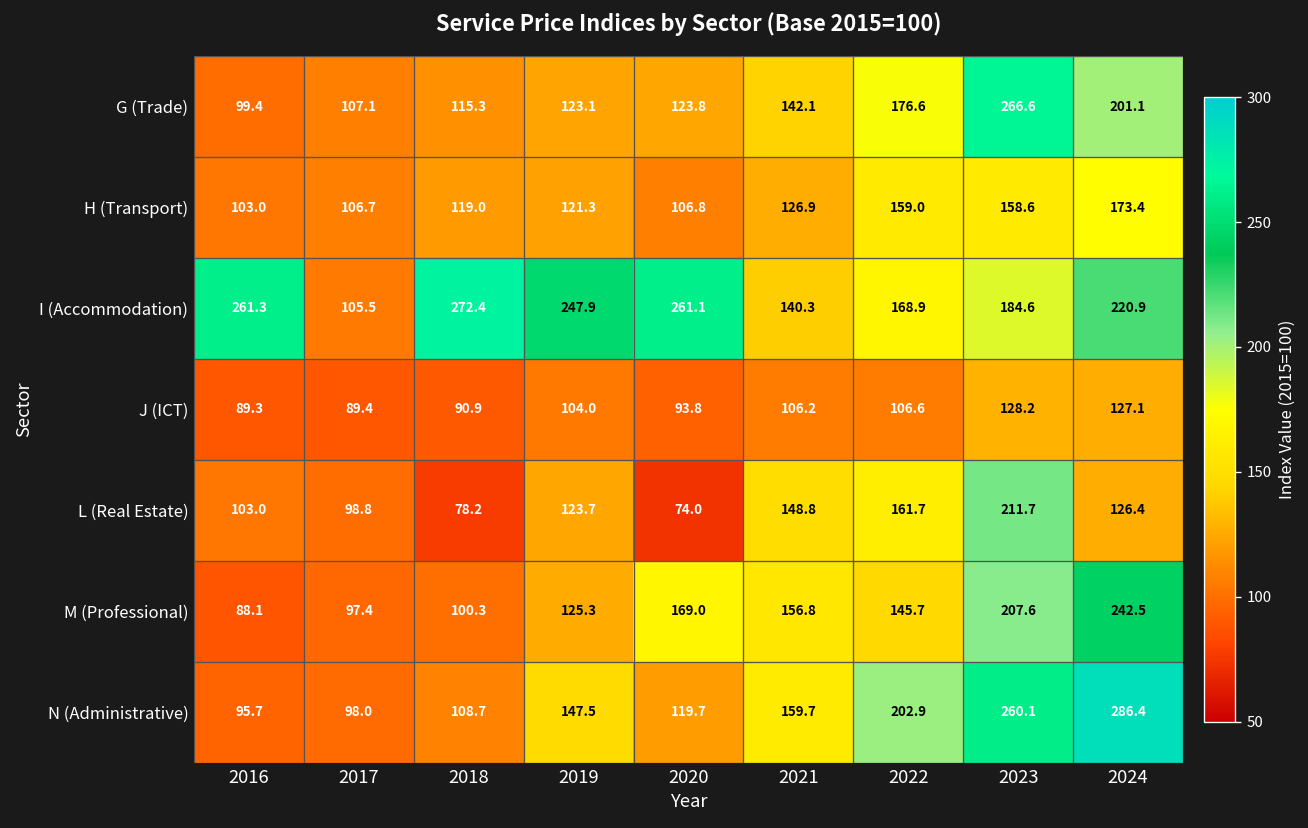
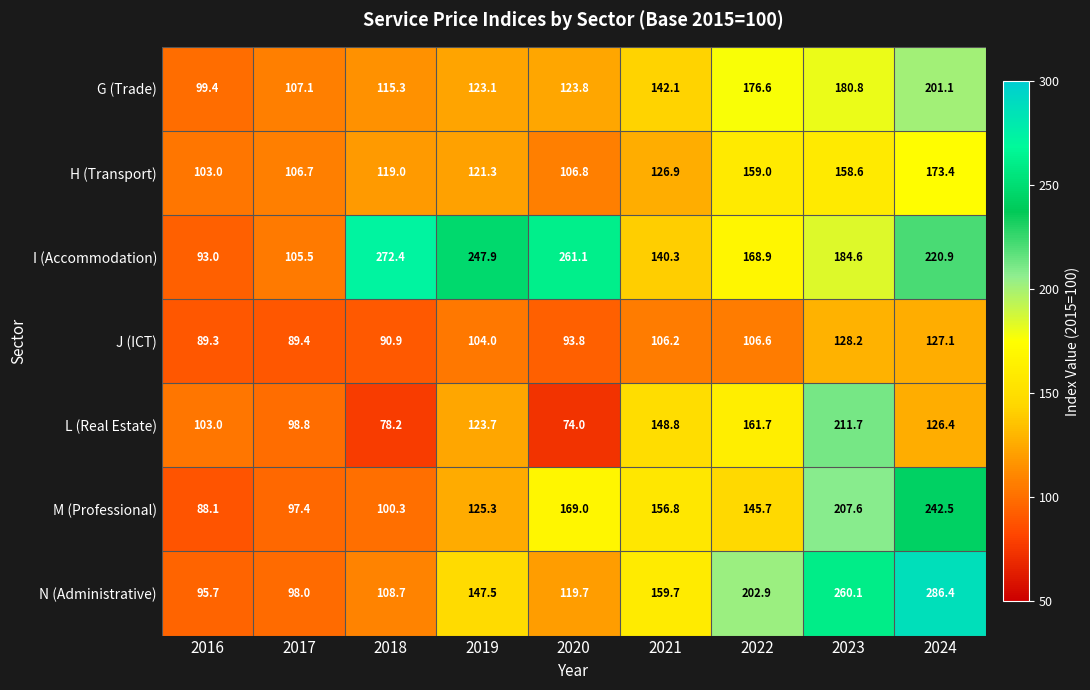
  {
    "G (Trade)": {
      "2016": 99.4,
      "2017": 107.1,
      "2018": 115.3,
      "2019": 123.1,
      "2020": 123.8,
      "2021": 142.1,
      "2022": 176.6,
-     "2023": 266.6,
+     "2023": 180.8,
      "2024": 201.1
    },
    "H (Transport)": {
      "2016": 103.0,
      "2017": 106.7,
      "2018": 119.0,
      "2019": 121.3,
      "2020": 106.8,
      "2021": 126.9,
      "2022": 159.0,
      "2023": 158.6,
      "2024": 173.4
    },
    "I (Accommodation)": {
-     "2016": 261.3,
+     "2016": 93.0,
      "2017": 105.5,
      "2018": 272.4,
      "2019": 247.9,
      "2020": 261.1,
      "2021": 140.3,
      "2022": 168.9,
      "2023": 184.6,
      "2024": 220.9
    },
    "J (ICT)": {
      "2016": 89.3,
      "2017": 89.4,
      "2018": 90.9,
      "2019": 104.0,
      "2020": 93.8,
      "2021": 106.2,
      "2022": 106.6,
      "2023": 128.2,
      "2024": 127.1
    },
    "L (Real Estate)": {
      "2016": 103.0,
      "2017": 98.8,
      "2018": 78.2,
      "2019": 123.7,
      "2020": 74.0,
      "2021": 148.8,
      "2022": 161.7,
      "2023": 211.7,
      "2024": 126.4
    },
    "M (Professional)": {
      "2016": 88.1,
      "2017": 97.4,
      "2018": 100.3,
      "2019": 125.3,
      "2020": 169.0,
      "2021": 156.8,
      "2022": 145.7,
      "2023": 207.6,
      "2024": 242.5
    },
    "N (Administrative)": {
      "2016": 95.7,
      "2017": 98.0,
      "2018": 108.7,
      "2019": 147.5,
      "2020": 119.7,
      "2021": 159.7,
      "2022": 202.9,
      "2023": 260.1,
      "2024": 286.4
    }
  }
